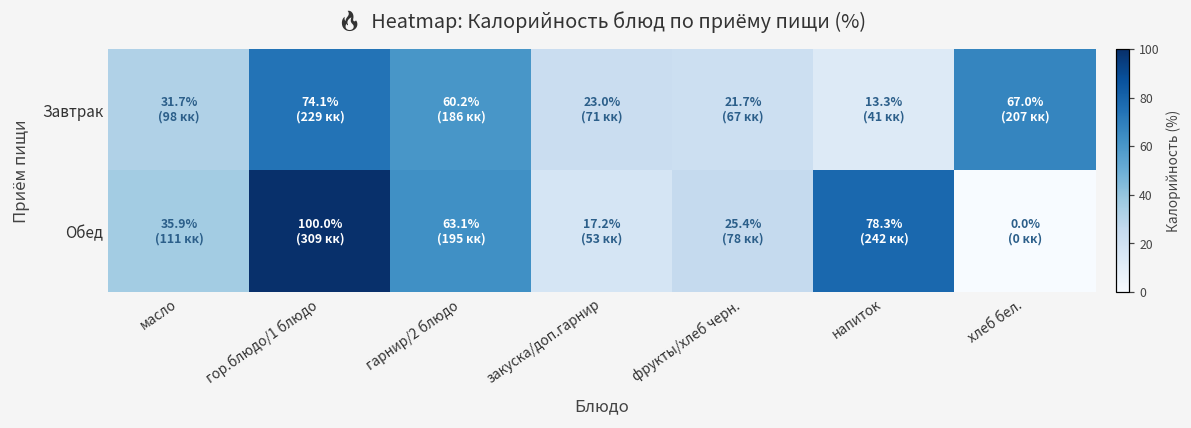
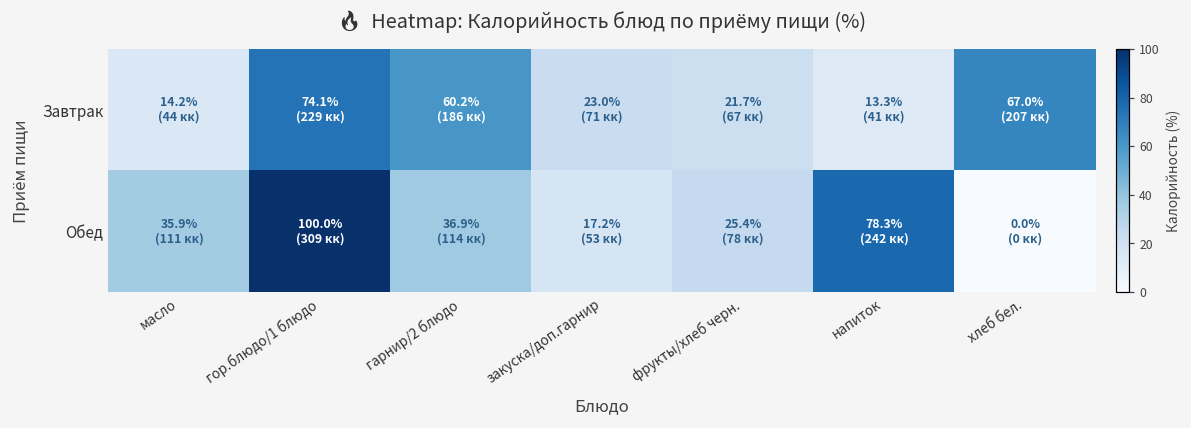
  {
    "Завтрак": {
-     "масло": "31.7% (98 кк)"
+     "масло": "14.2% (44 кк)"
    },
    "Обед": {
-     "гарнир/2 блюдо": "63.1% (195 кк)"
+     "гарнир/2 блюдо": "36.9% (114 кк)"
    }
  }
